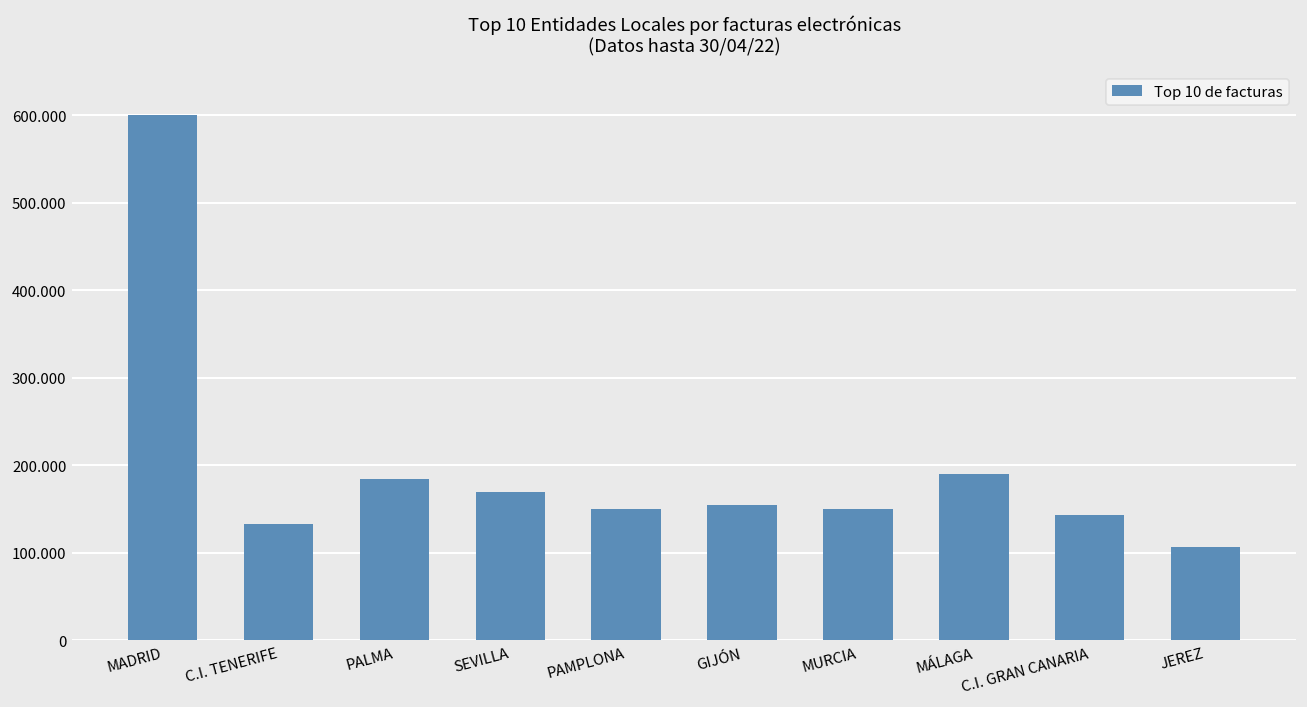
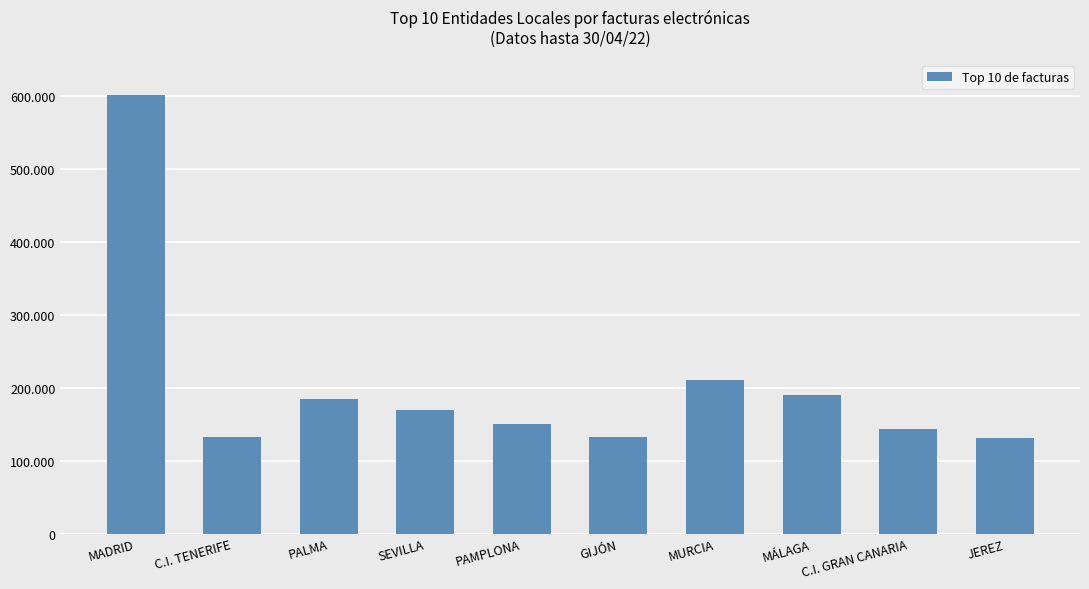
  {
    "MADRID": 600,
    "C.I. TENERIFE": 130,
    "PALMA": 180,
    "SEVILLA": 170,
    "PAMPLONA": 150,
-   "GIJÓN": 150,
-   "MURCIA": 150,
+   "GIJÓN": 130,
+   "MURCIA": 210,
    "MÁLAGA": 190,
    "C.I. GRAN CANARIA": 140,
-   "JEREZ": 110
+   "JEREZ": 130
  }
